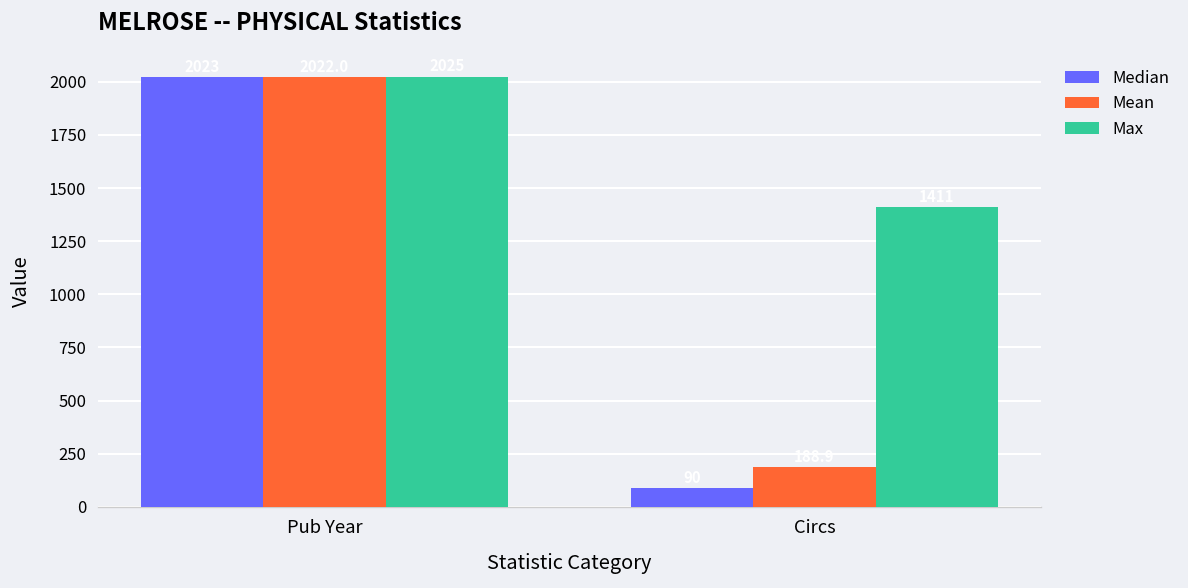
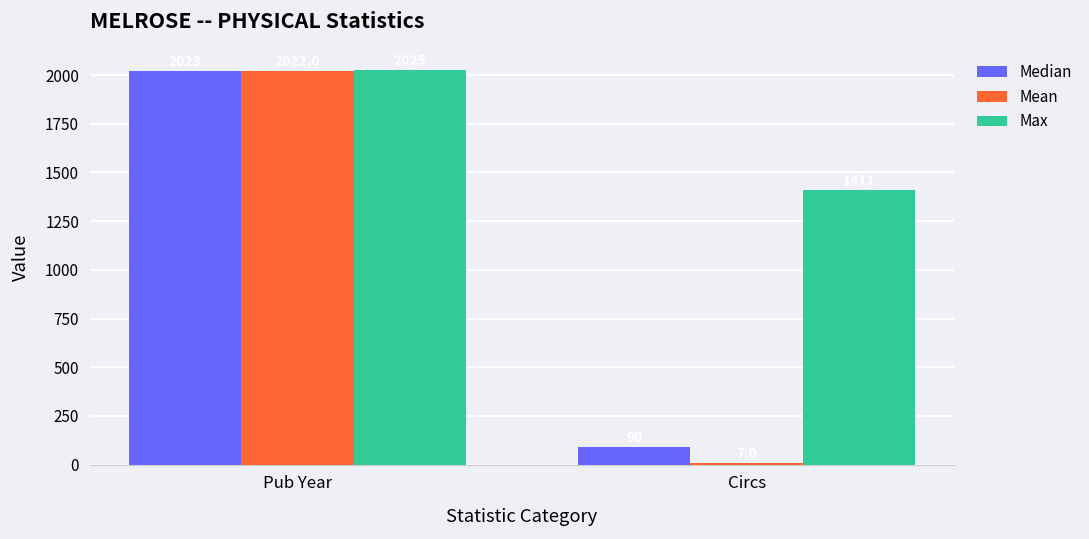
  {
    "Median": {
      "Pub Year": 2020,
      "Circs": 90
    },
    "Mean": {
      "Pub Year": 2020,
-     "Circs": 190
+     "Circs": 10
    },
    "Max": {
      "Pub Year": 2030,
      "Circs": 1410
    }
  }
